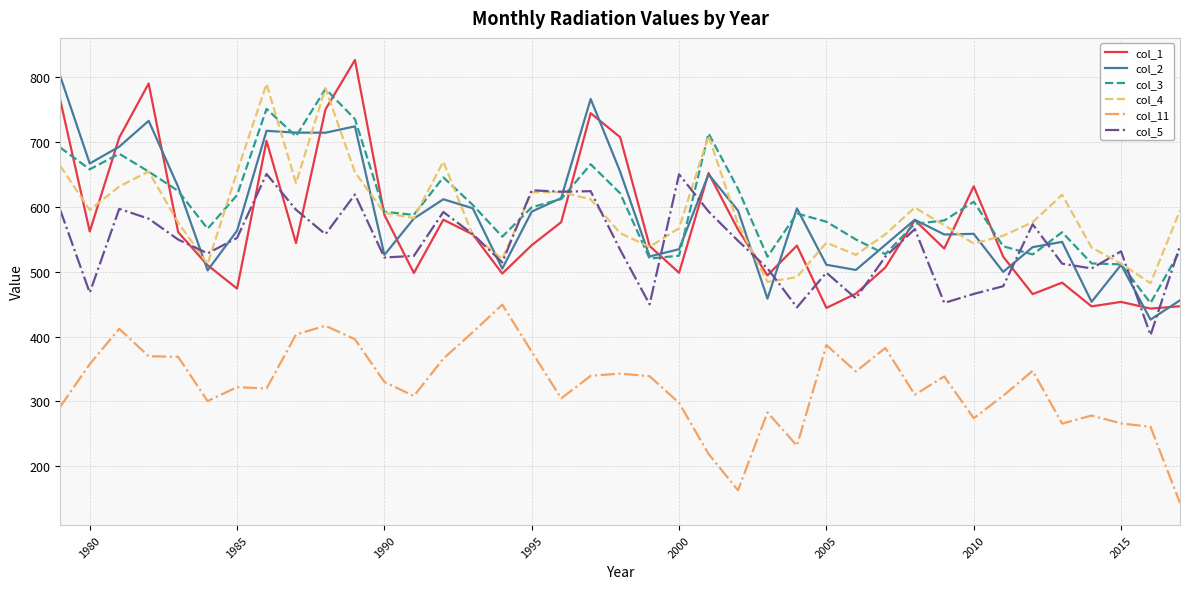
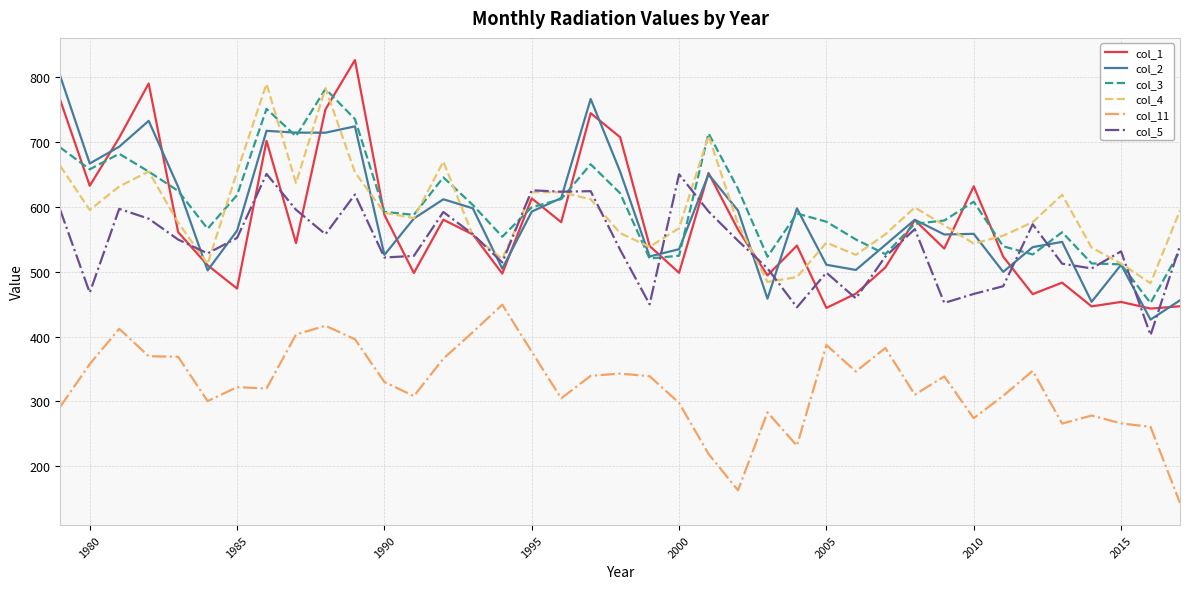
  {
    "col_1": {
-     "1980": 560,
+     "1980": 630,
      "1985": 470,
-     "1995": 540,
+     "1995": 610,
      "2000": 500,
      "2005": 440,
      "2010": 630,
      "2015": 450
    },
    "col_5": {
      "1980": 470,
      "1985": 550,
      "1990": 520,
      "2000": 650,
      "2005": 500,
      "2010": 470,
      "2015": 530
    }
  }
